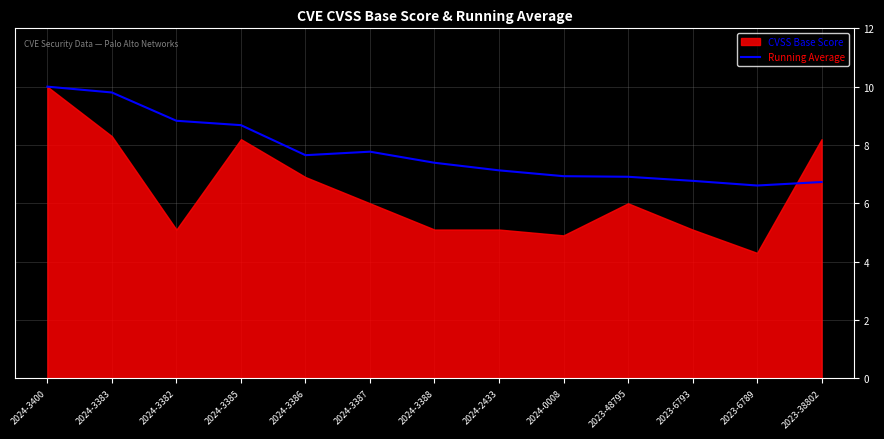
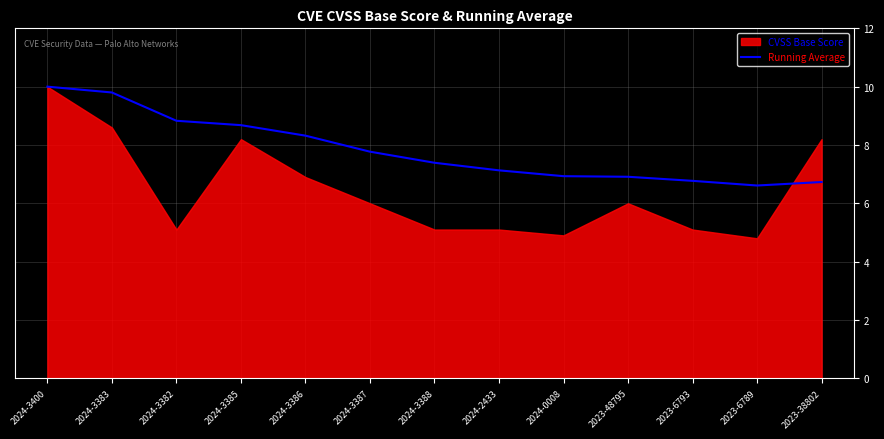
  {
    "CVSS Base Score": {
-     "2024-3383": 8.3,
+     "2024-3383": 8.6,
      "2024-3382": 5.1,
      "2024-3385": 8.2,
      "2024-3386": 6.9,
      "2024-3387": 6.0,
      "2024-3388": 5.1,
      "2024-2433": 5.1,
      "2024-0008": 4.9,
      "2023-48795": 6.0,
      "2023-6793": 5.1,
-     "2023-6789": 4.3,
+     "2023-6789": 4.8,
      "2023-38802": 8.2
    },
    "Running Average": {
      "2024-3383": 9.8,
      "2024-3382": 8.8,
      "2024-3385": 8.7,
-     "2024-3386": 7.7,
+     "2024-3386": 8.3,
      "2024-3387": 7.8,
      "2024-3388": 7.4,
      "2024-2433": 7.1,
      "2024-0008": 6.9,
      "2023-48795": 6.9,
      "2023-6793": 6.8,
      "2023-6789": 6.6,
      "2023-38802": 6.7
    }
  }
